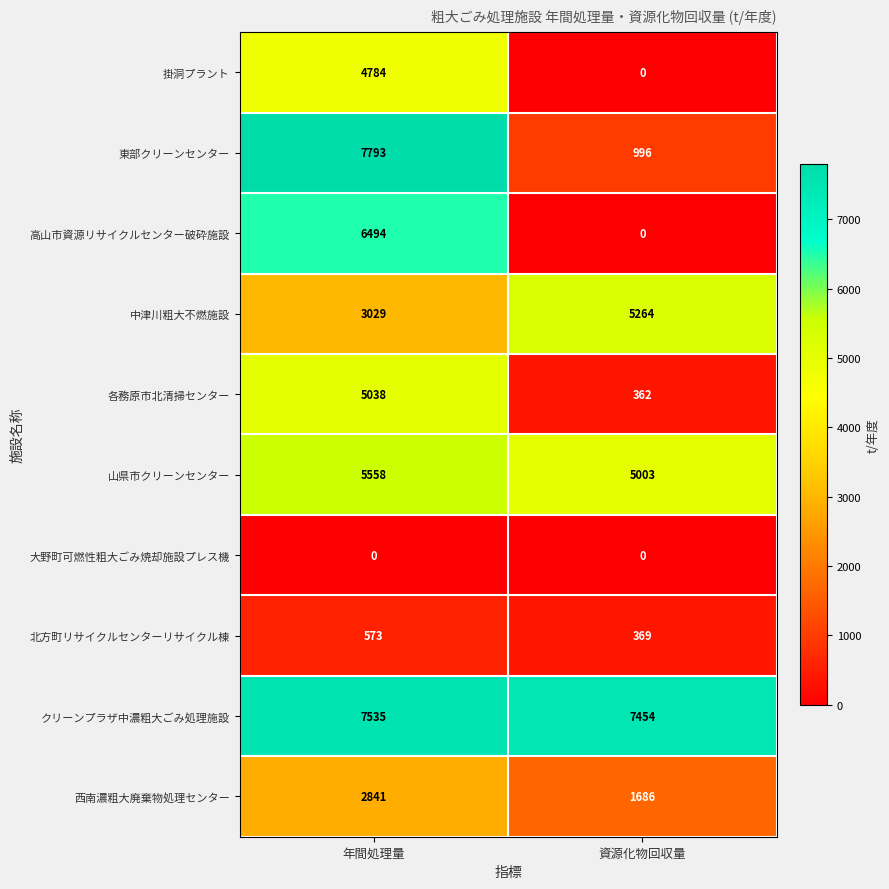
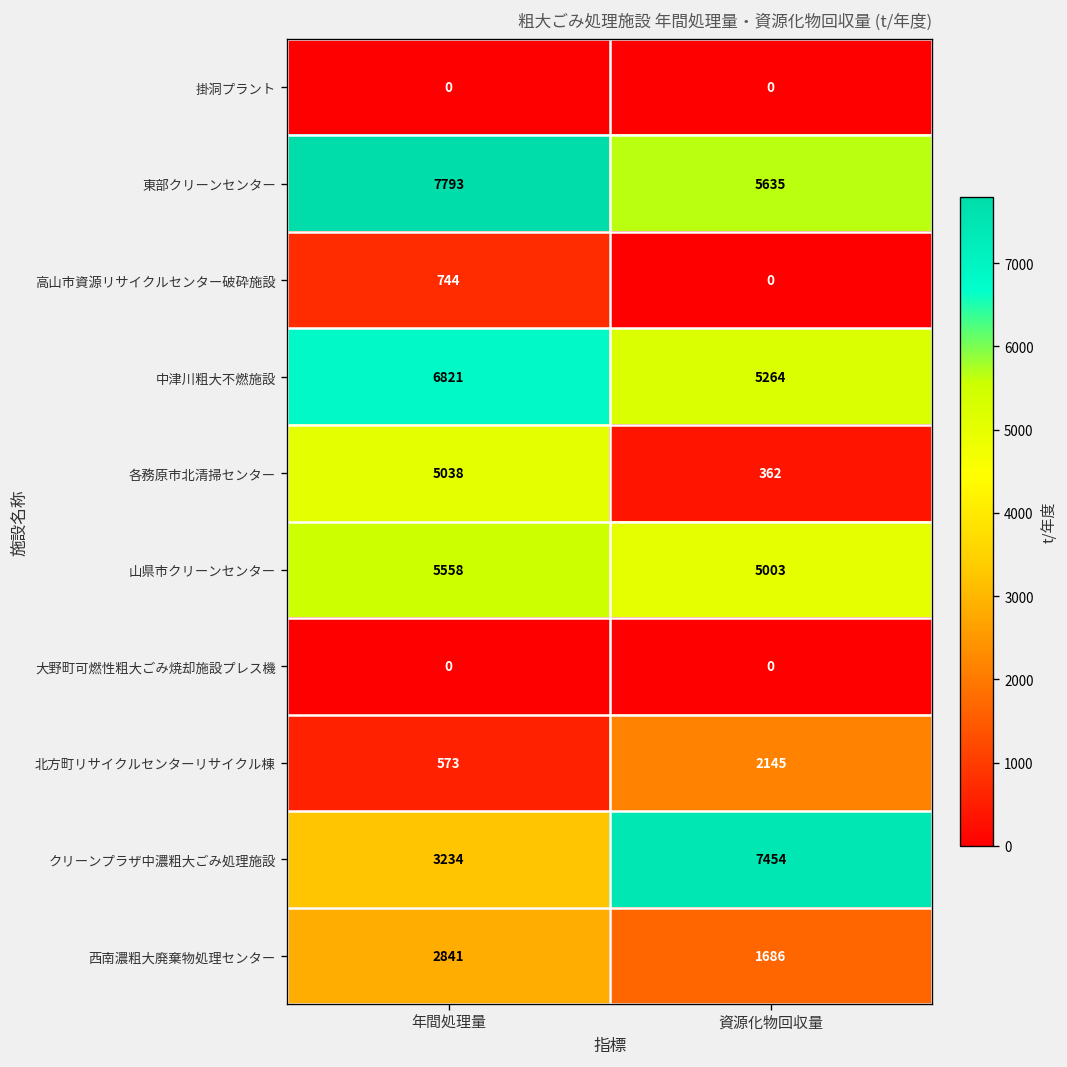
  {
    "掛洞プラント": {
-     "年間処理量": 4784,
+     "年間処理量": 0,
      "資源化物回収量": 0
    },
    "東部クリーンセンター": {
      "年間処理量": 7793,
-     "資源化物回収量": 996
+     "資源化物回収量": 5635
    },
    "高山市資源リサイクルセンター破砕施設": {
-     "年間処理量": 6494,
+     "年間処理量": 744,
      "資源化物回収量": 0
    },
    "中津川粗大不燃施設": {
-     "年間処理量": 3029,
+     "年間処理量": 6821,
      "資源化物回収量": 5264
    },
    "各務原市北清掃センター": {
      "年間処理量": 5038,
      "資源化物回収量": 362
    },
    "山県市クリーンセンター": {
      "年間処理量": 5558,
      "資源化物回収量": 5003
    },
    "大野町可燃性粗大ごみ焼却施設プレス機": {
      "年間処理量": 0,
      "資源化物回収量": 0
    },
    "北方町リサイクルセンターリサイクル棟": {
      "年間処理量": 573,
-     "資源化物回収量": 369
+     "資源化物回収量": 2145
    },
    "クリーンプラザ中濃粗大ごみ処理施設": {
-     "年間処理量": 7535,
+     "年間処理量": 3234,
      "資源化物回収量": 7454
    },
    "西南濃粗大廃棄物処理センター": {
      "年間処理量": 2841,
      "資源化物回収量": 1686
    }
  }
